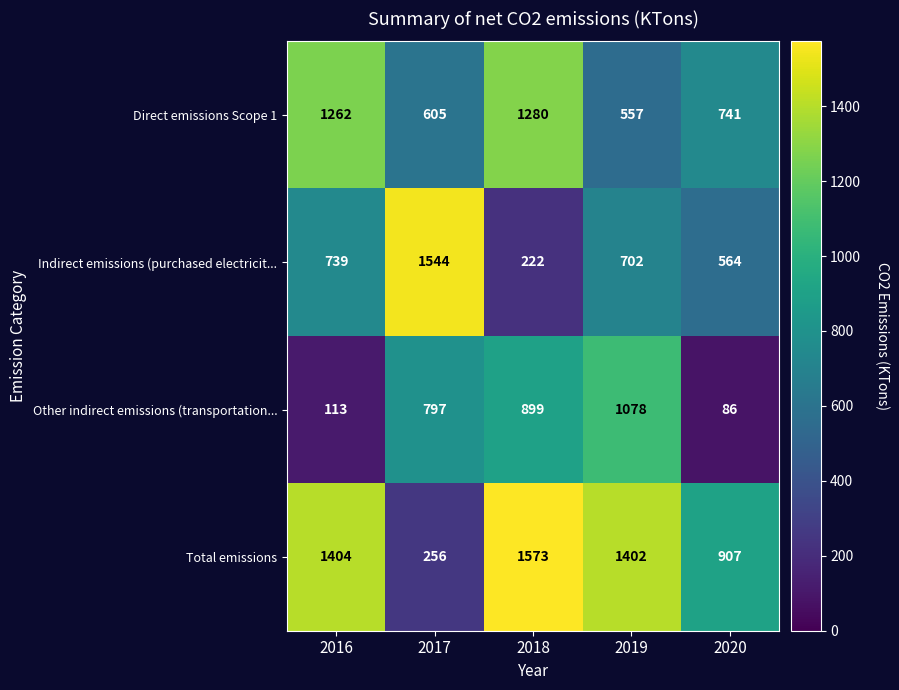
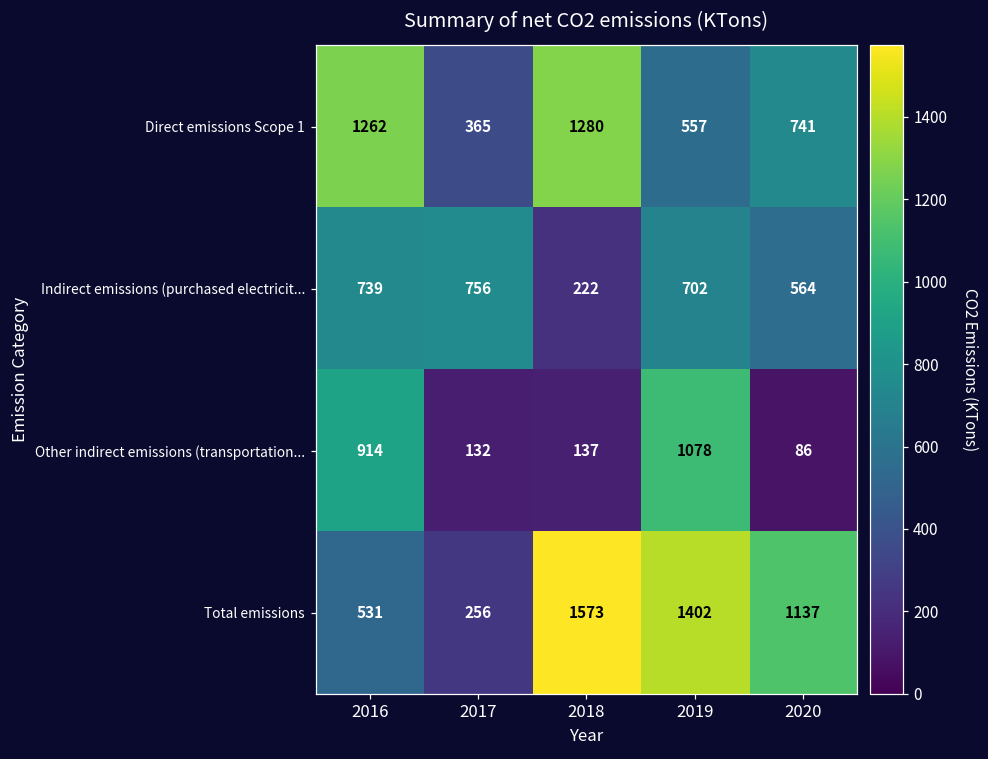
  {
    "Direct emissions Scope 1": {
      "2016": 1262,
-     "2017": 605,
+     "2017": 365,
      "2018": 1280,
      "2019": 557,
      "2020": 741
    },
    "Indirect emissions (purchased electricit...": {
      "2016": 739,
-     "2017": 1544,
+     "2017": 756,
      "2018": 222,
      "2019": 702,
      "2020": 564
    },
    "Other indirect emissions (transportation...": {
-     "2016": 113,
-     "2017": 797,
-     "2018": 899,
+     "2016": 914,
+     "2017": 132,
+     "2018": 137,
      "2019": 1078,
      "2020": 86
    },
    "Total emissions": {
-     "2016": 1404,
+     "2016": 531,
      "2017": 256,
      "2018": 1573,
      "2019": 1402,
-     "2020": 907
+     "2020": 1137
    }
  }
